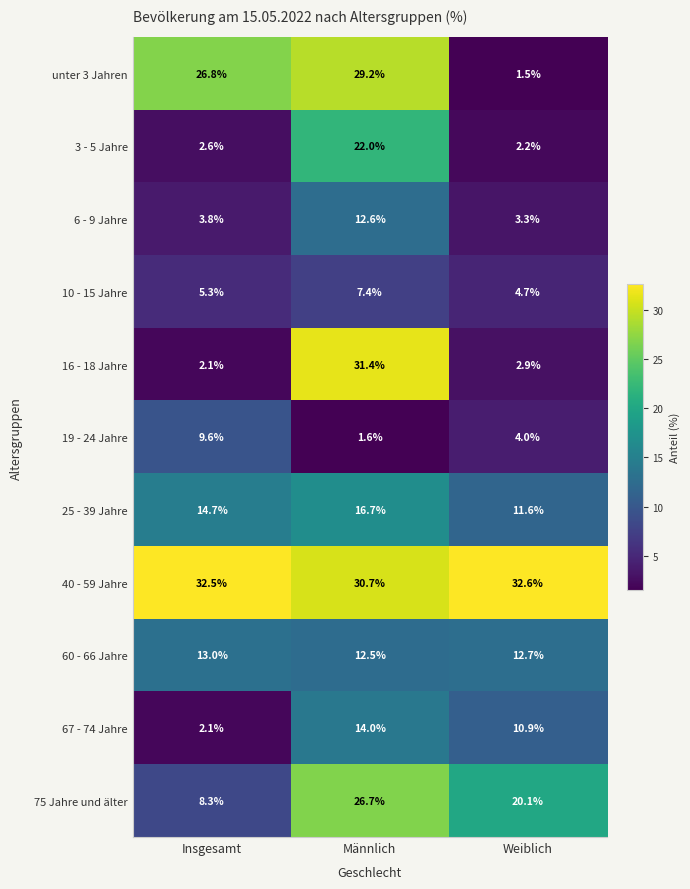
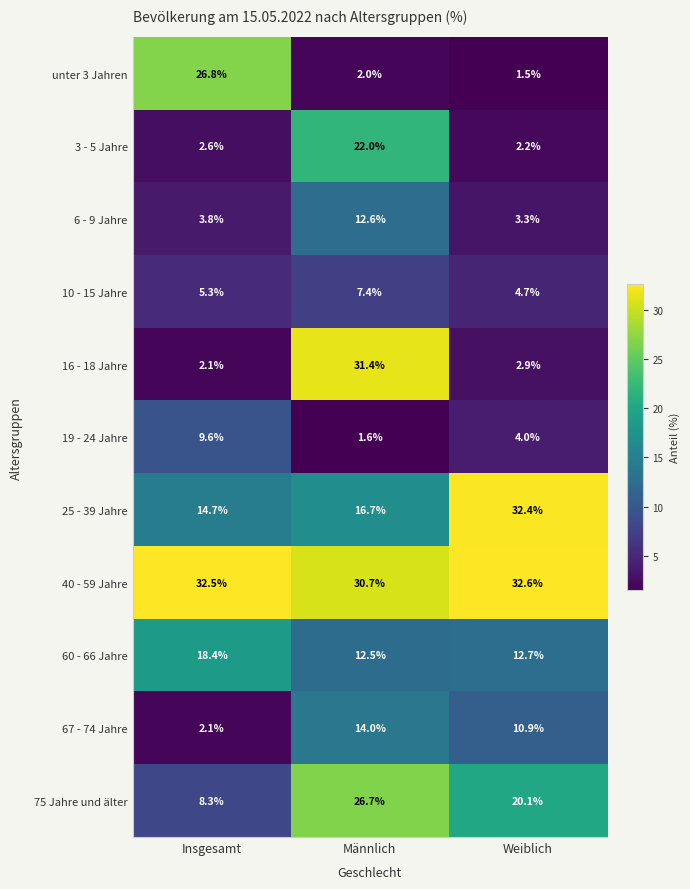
  {
    "unter 3 Jahren": {
      "Insgesamt": "26.8%",
-     "Männlich": "29.2%",
+     "Männlich": "2.0%",
      "Weiblich": "1.5%"
    },
    "3 - 5 Jahre": {
      "Insgesamt": "2.6%",
      "Männlich": "22.0%",
      "Weiblich": "2.2%"
    },
    "6 - 9 Jahre": {
      "Insgesamt": "3.8%",
      "Männlich": "12.6%",
      "Weiblich": "3.3%"
    },
    "10 - 15 Jahre": {
      "Insgesamt": "5.3%",
      "Männlich": "7.4%",
      "Weiblich": "4.7%"
    },
    "16 - 18 Jahre": {
      "Insgesamt": "2.1%",
      "Männlich": "31.4%",
      "Weiblich": "2.9%"
    },
    "19 - 24 Jahre": {
      "Insgesamt": "9.6%",
      "Männlich": "1.6%",
      "Weiblich": "4.0%"
    },
    "25 - 39 Jahre": {
      "Insgesamt": "14.7%",
      "Männlich": "16.7%",
-     "Weiblich": "11.6%"
+     "Weiblich": "32.4%"
    },
    "40 - 59 Jahre": {
      "Insgesamt": "32.5%",
      "Männlich": "30.7%",
      "Weiblich": "32.6%"
    },
    "60 - 66 Jahre": {
-     "Insgesamt": "13.0%",
+     "Insgesamt": "18.4%",
      "Männlich": "12.5%",
      "Weiblich": "12.7%"
    },
    "67 - 74 Jahre": {
      "Insgesamt": "2.1%",
      "Männlich": "14.0%",
      "Weiblich": "10.9%"
    },
    "75 Jahre und älter": {
      "Insgesamt": "8.3%",
      "Männlich": "26.7%",
      "Weiblich": "20.1%"
    }
  }
